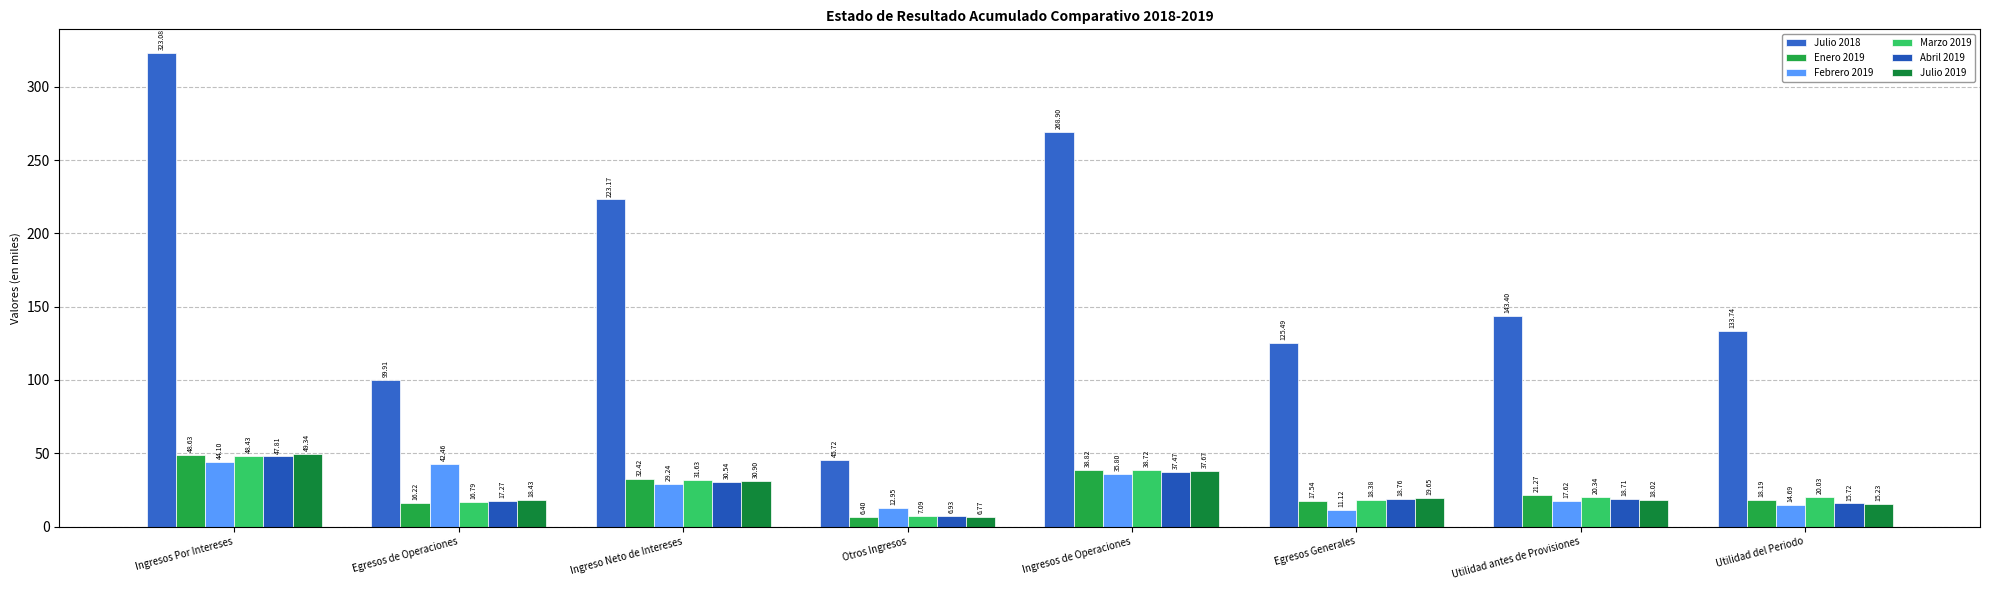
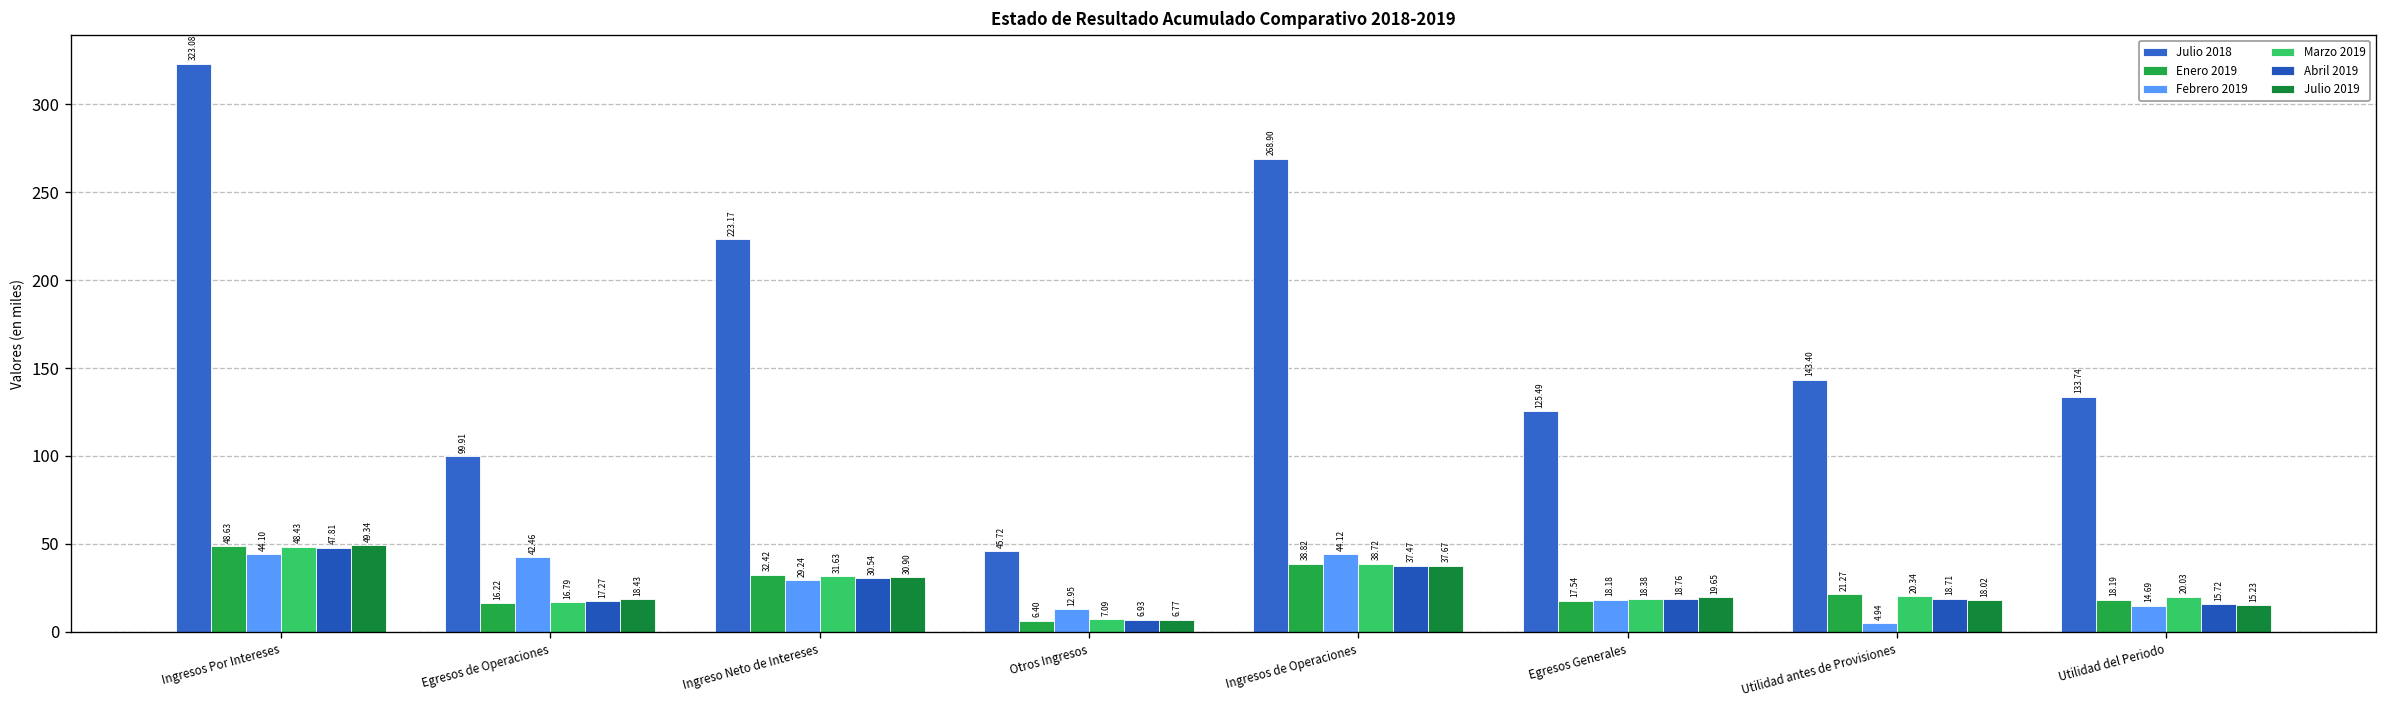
  {
    "Febrero 2019": {
      "Ingresos Por Intereses": 44.10,
      "Egresos de Operaciones": 42.46,
      "Ingreso Neto de Intereses": 29.24,
      "Otros Ingresos": 12.95,
-     "Ingresos de Operaciones": 35.80,
-     "Egresos Generales": 11.12,
-     "Utilidad antes de Provisiones": 17.62,
+     "Ingresos de Operaciones": 44.12,
+     "Egresos Generales": 18.18,
+     "Utilidad antes de Provisiones": 4.94,
      "Utilidad del Periodo": 14.69
    }
  }
